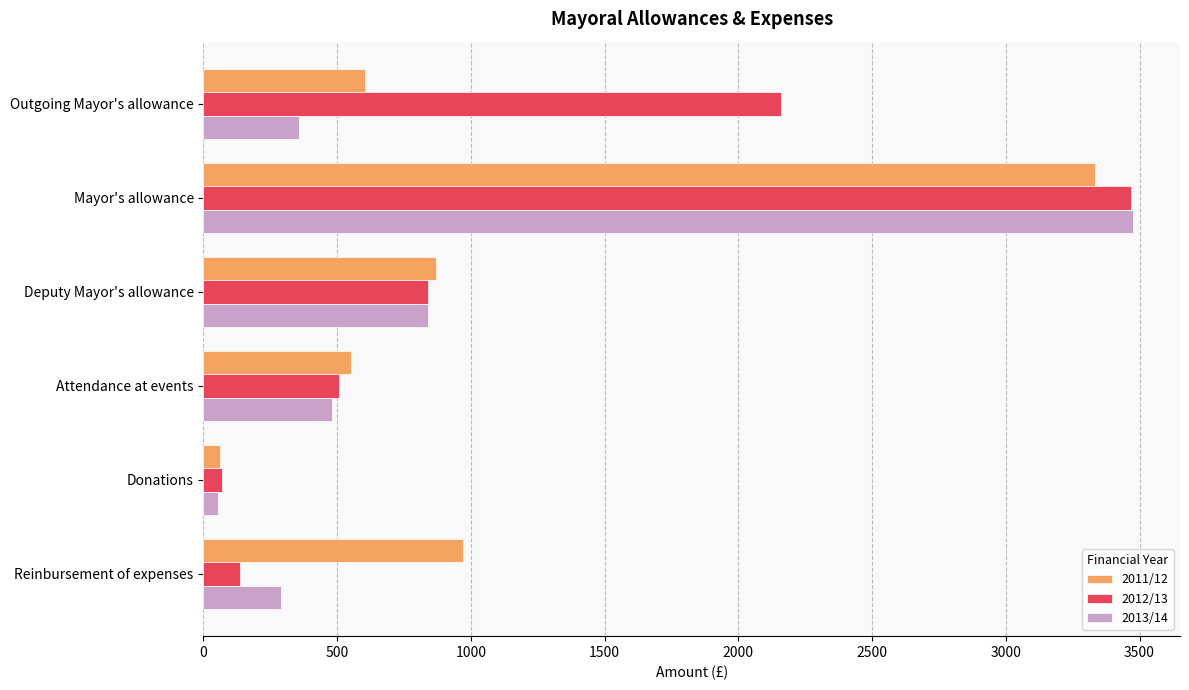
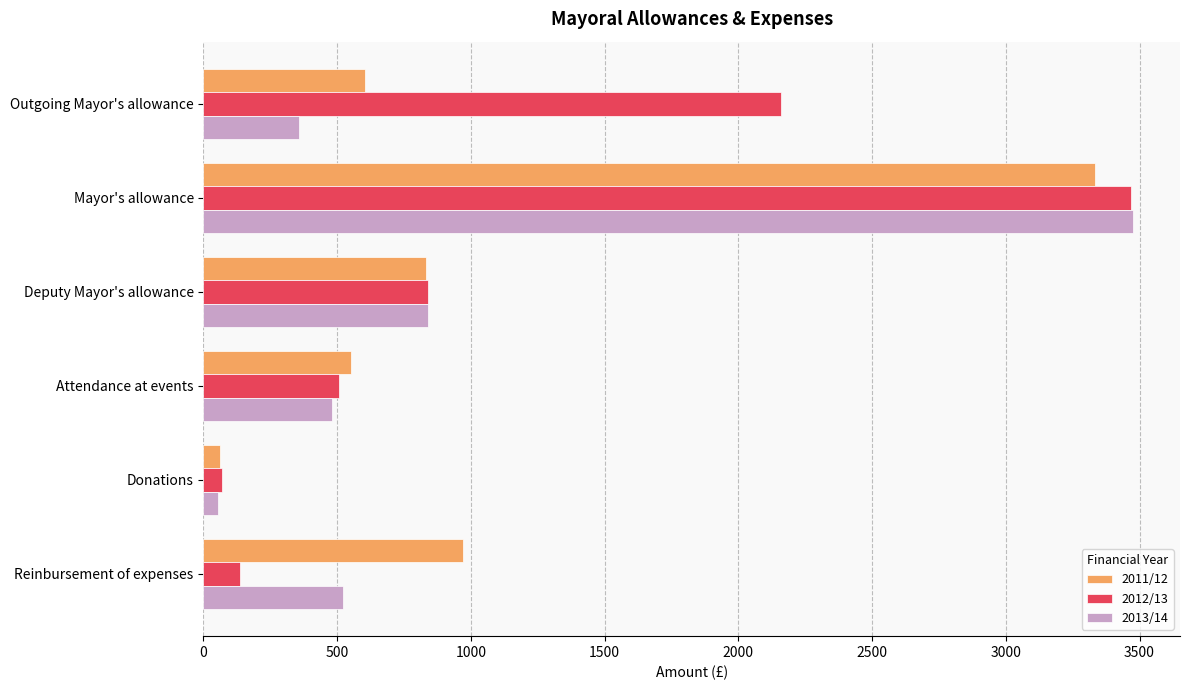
  {
    "2011/12": {
      "Outgoing Mayor's allowance": 600,
      "Mayor's allowance": 3330,
-     "Deputy Mayor's allowance": 870,
+     "Deputy Mayor's allowance": 830,
      "Attendance at events": 550,
      "Donations": 60,
      "Reinbursement of expenses": 970
    },
    "2012/13": {
      "Outgoing Mayor's allowance": 2160,
      "Mayor's allowance": 3470,
      "Deputy Mayor's allowance": 840,
      "Attendance at events": 510,
      "Donations": 70,
      "Reinbursement of expenses": 140
    },
    "2013/14": {
      "Outgoing Mayor's allowance": 360,
      "Mayor's allowance": 3480,
      "Deputy Mayor's allowance": 840,
      "Attendance at events": 480,
      "Donations": 60,
-     "Reinbursement of expenses": 290
+     "Reinbursement of expenses": 520
    }
  }
